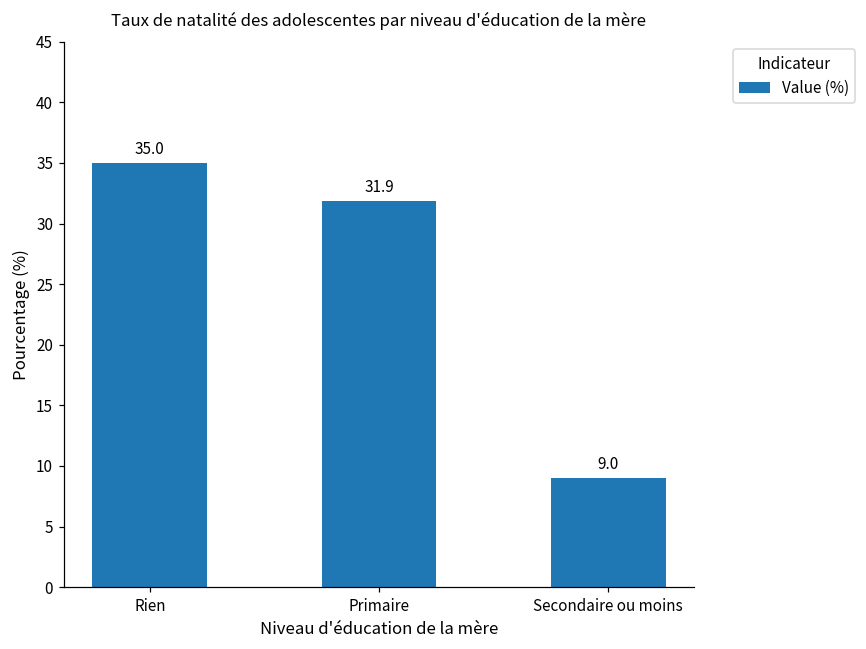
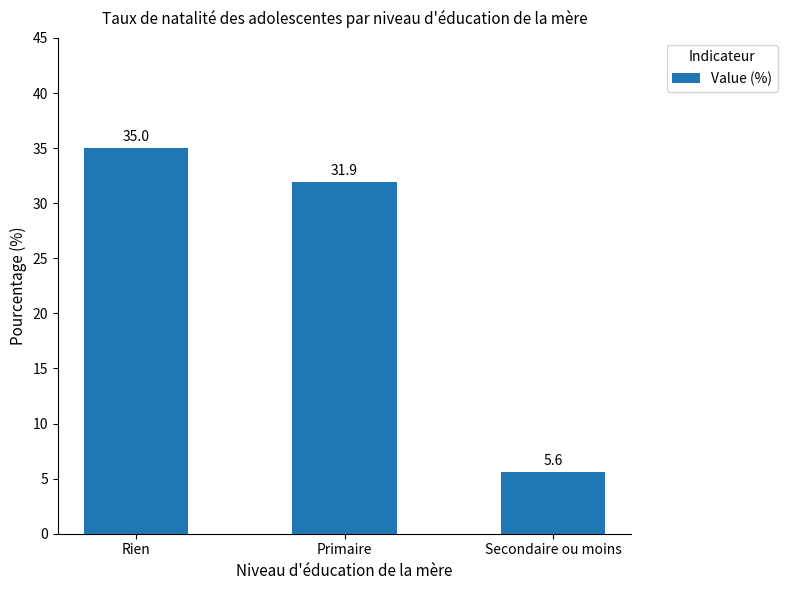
  {
    "Rien": 35.0,
    "Primaire": 31.9,
-   "Secondaire ou moins": 9.0
+   "Secondaire ou moins": 5.6
  }
